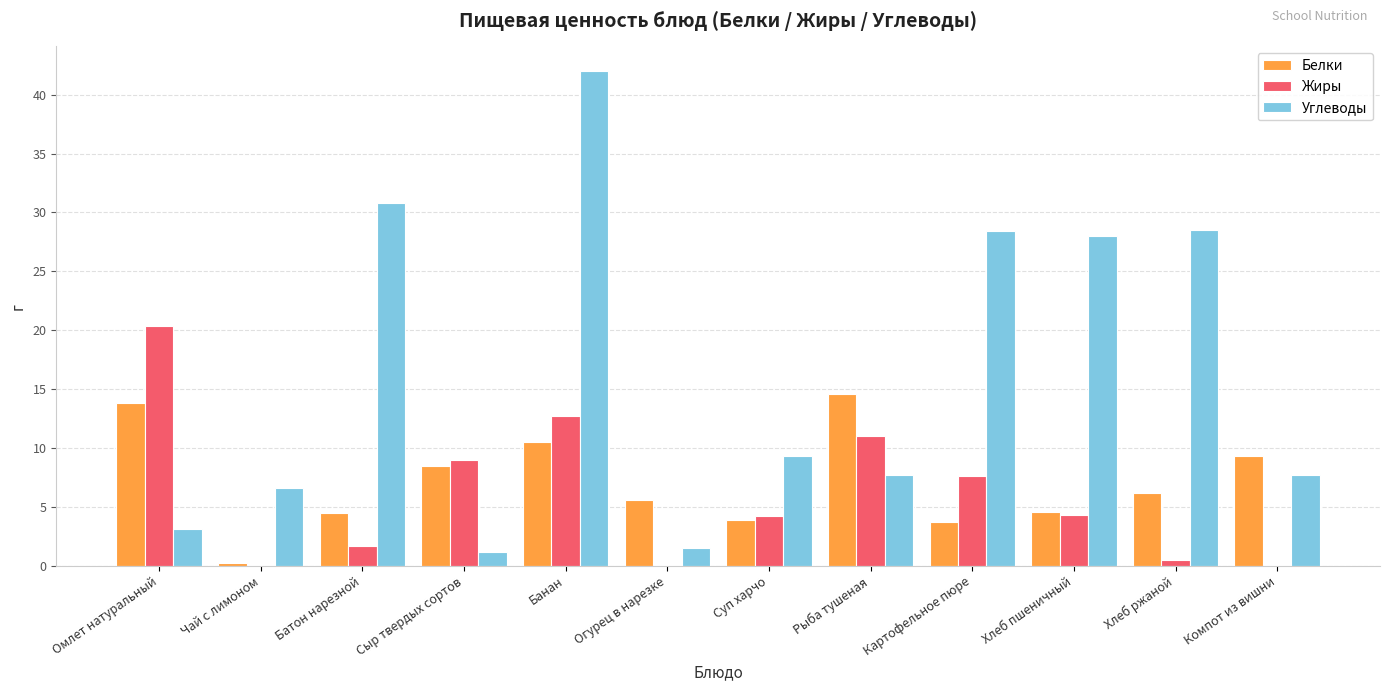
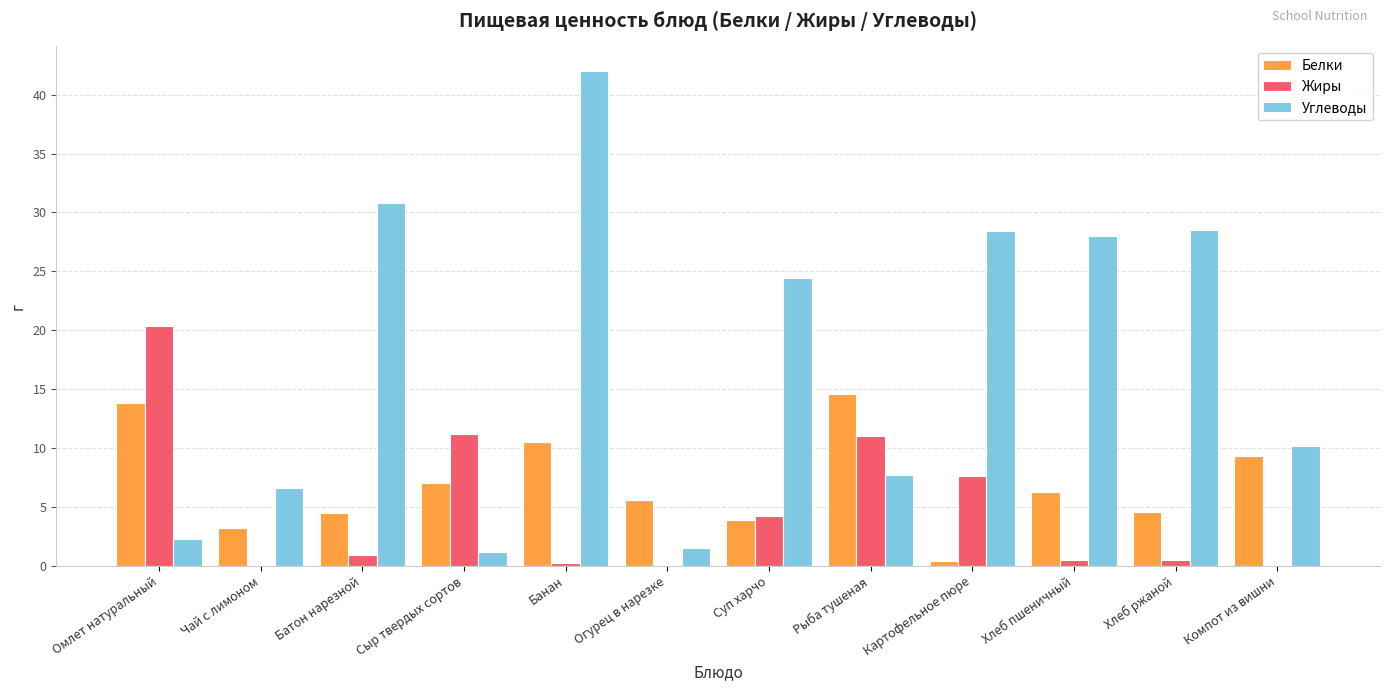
  {
    "Белки": {
      "Омлет натуральный": 13.8,
-     "Чай с лимоном": 0.2,
+     "Чай с лимоном": 3.2,
      "Батон нарезной": 4.5,
-     "Сыр твердых сортов": 8.5,
+     "Сыр твердых сортов": 7.0,
      "Банан": 10.5,
      "Огурец в нарезке": 5.6,
      "Суп харчо": 3.9,
      "Рыба тушеная": 14.6,
-     "Картофельное пюре": 3.7,
-     "Хлеб пшеничный": 4.6,
-     "Хлеб ржаной": 6.2,
+     "Картофельное пюре": 0.4,
+     "Хлеб пшеничный": 6.3,
+     "Хлеб ржаной": 4.6,
      "Компот из вишни": 9.3
    },
    "Жиры": {
      "Омлет натуральный": 20.4,
-     "Батон нарезной": 1.7,
-     "Сыр твердых сортов": 9.0,
-     "Банан": 12.7,
+     "Батон нарезной": 0.9,
+     "Сыр твердых сортов": 11.2,
+     "Банан": 0.2,
      "Суп харчо": 4.2,
      "Рыба тушеная": 11.0,
      "Картофельное пюре": 7.6,
-     "Хлеб пшеничный": 4.3,
+     "Хлеб пшеничный": 0.5,
      "Хлеб ржаной": 0.5
    },
    "Углеводы": {
-     "Омлет натуральный": 3.2,
+     "Омлет натуральный": 2.3,
      "Чай с лимоном": 6.6,
      "Батон нарезной": 30.8,
      "Сыр твердых сортов": 1.2,
      "Банан": 42.0,
      "Огурец в нарезке": 1.5,
-     "Суп харчо": 9.3,
+     "Суп харчо": 24.4,
      "Рыба тушеная": 7.7,
      "Картофельное пюре": 28.4,
      "Хлеб пшеничный": 28.0,
      "Хлеб ржаной": 28.5,
-     "Компот из вишни": 7.7
+     "Компот из вишни": 10.2
    }
  }
